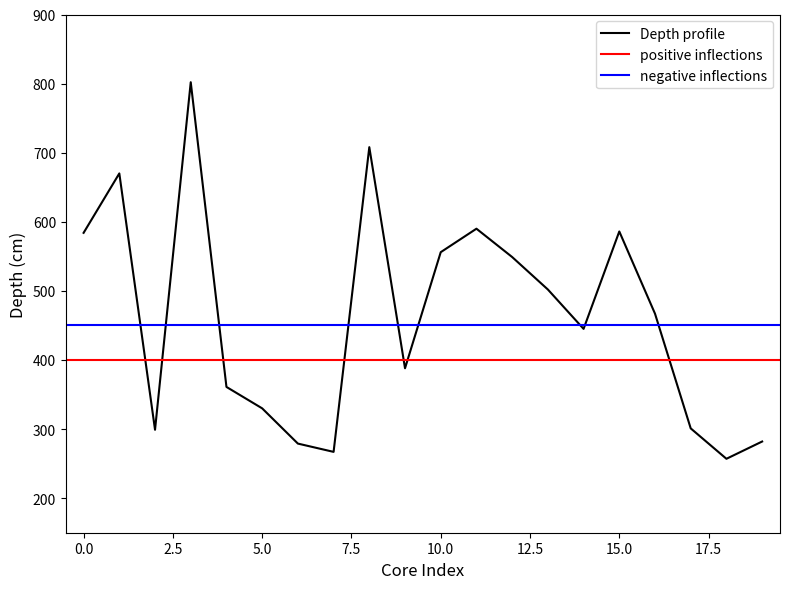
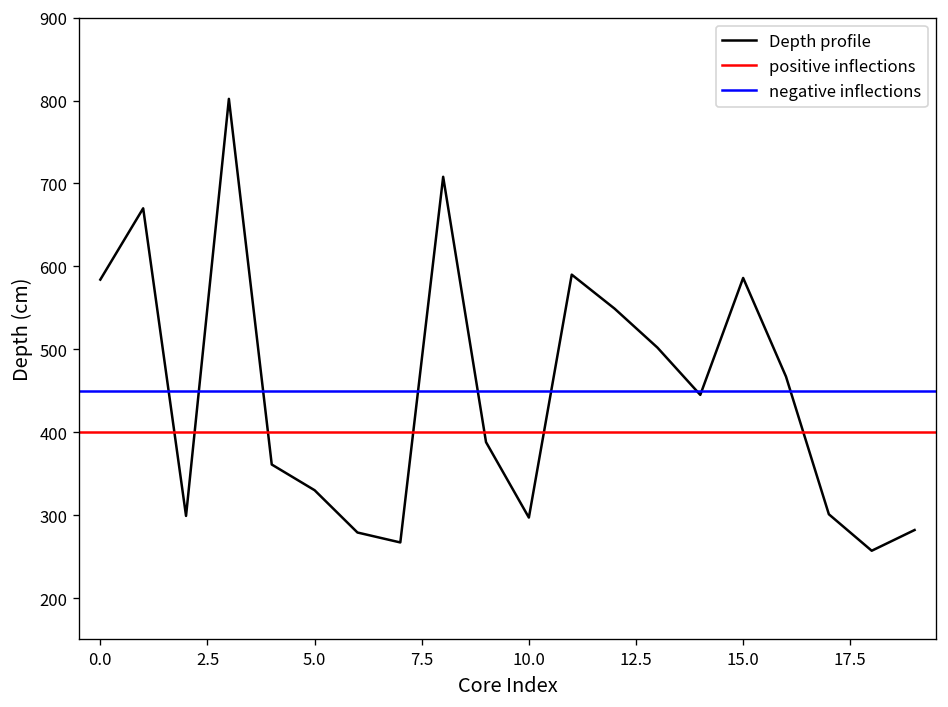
  {
    "0.0": 580,
    "5.0": 330,
-   "10.0": 560,
+   "10.0": 300,
    "15.0": 590
  }
